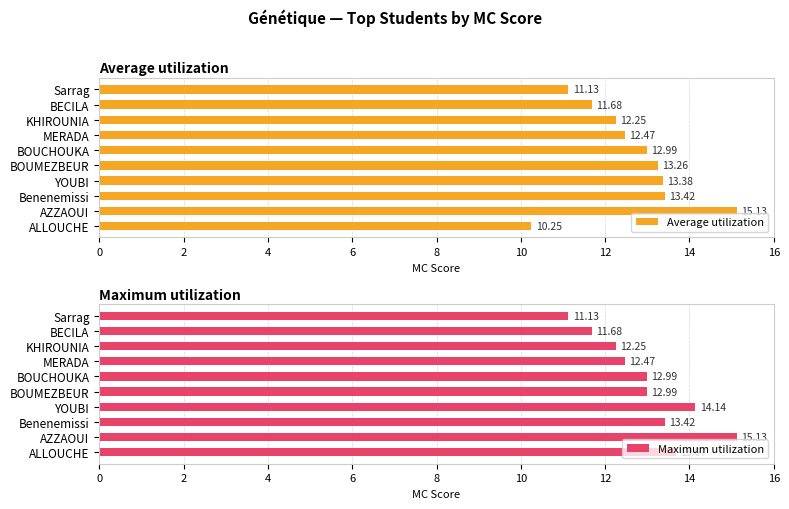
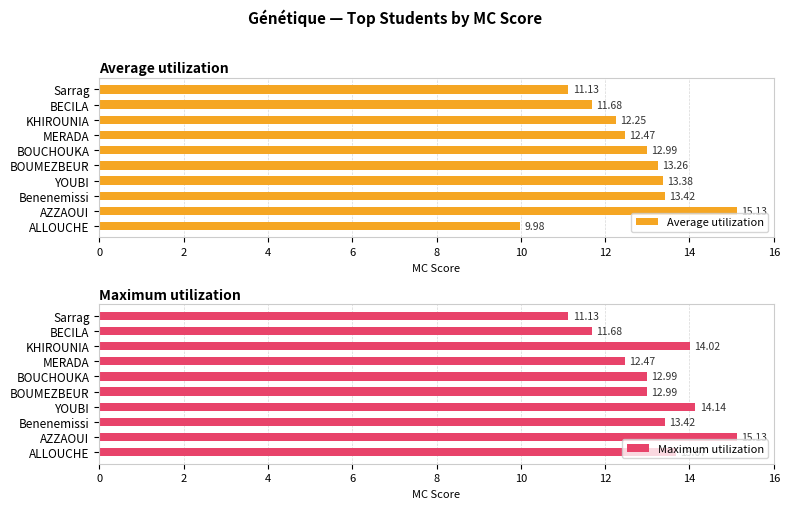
  {
    "Average utilization": {
      "Sarrag": 11.13,
      "BECILA": 11.68,
      "KHIROUNIA": 12.25,
      "MERADA": 12.47,
      "BOUCHOUKA": 12.99,
      "BOUMEZBEUR": 13.26,
      "YOUBI": 13.38,
      "Benenemissi": 13.42,
-     "ALLOUCHE": 10.25
+     "ALLOUCHE": 9.98
    },
    "Maximum utilization": {
      "Sarrag": 11.13,
      "BECILA": 11.68,
-     "KHIROUNIA": 12.25,
+     "KHIROUNIA": 14.02,
      "MERADA": 12.47,
      "BOUCHOUKA": 12.99,
      "BOUMEZBEUR": 12.99,
      "YOUBI": 14.14,
      "Benenemissi": 13.42
    }
  }
